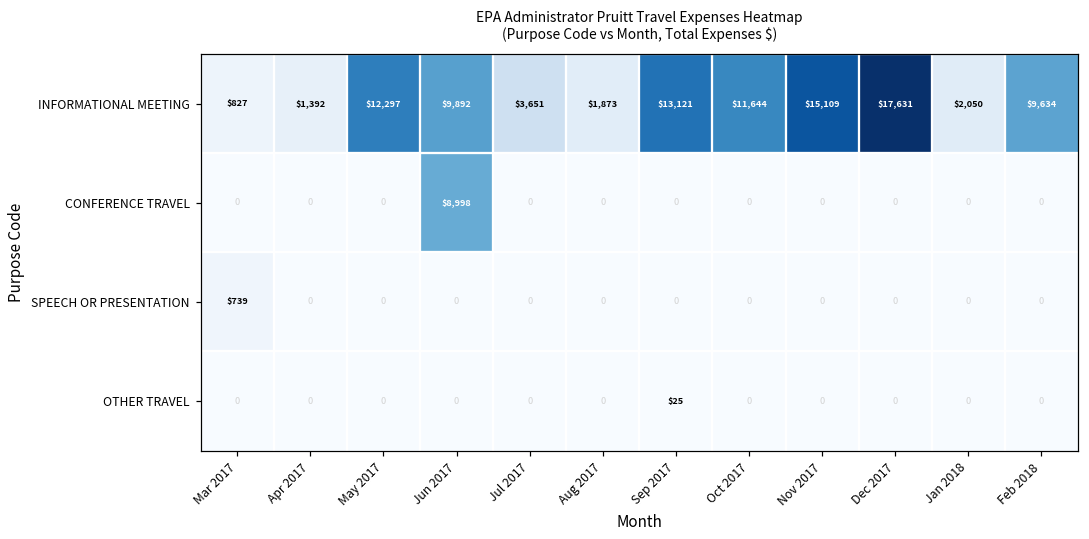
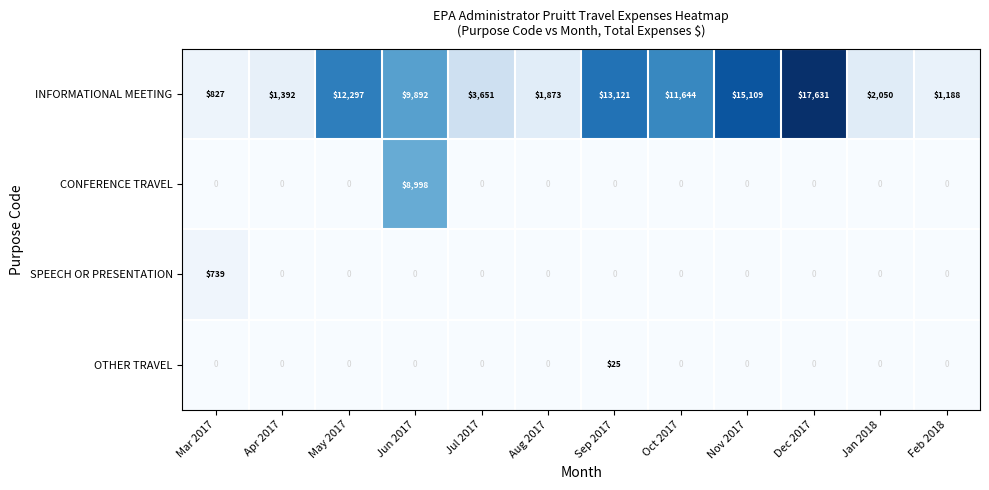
  {
    "INFORMATIONAL MEETING": {
      "Mar 2017": "$827",
      "Apr 2017": "$1,392",
      "May 2017": "$12,297",
      "Jun 2017": "$9,892",
      "Jul 2017": "$3,651",
      "Aug 2017": "$1,873",
      "Sep 2017": "$13,121",
      "Oct 2017": "$11,644",
      "Nov 2017": "$15,109",
      "Dec 2017": "$17,631",
      "Jan 2018": "$2,050",
-     "Feb 2018": "$9,634"
+     "Feb 2018": "$1,188"
    },
    "CONFERENCE TRAVEL": {
      "Jun 2017": "$8,998"
    },
    "SPEECH OR PRESENTATION": {
      "Mar 2017": "$739"
    },
    "OTHER TRAVEL": {
      "Sep 2017": "$25"
    }
  }
